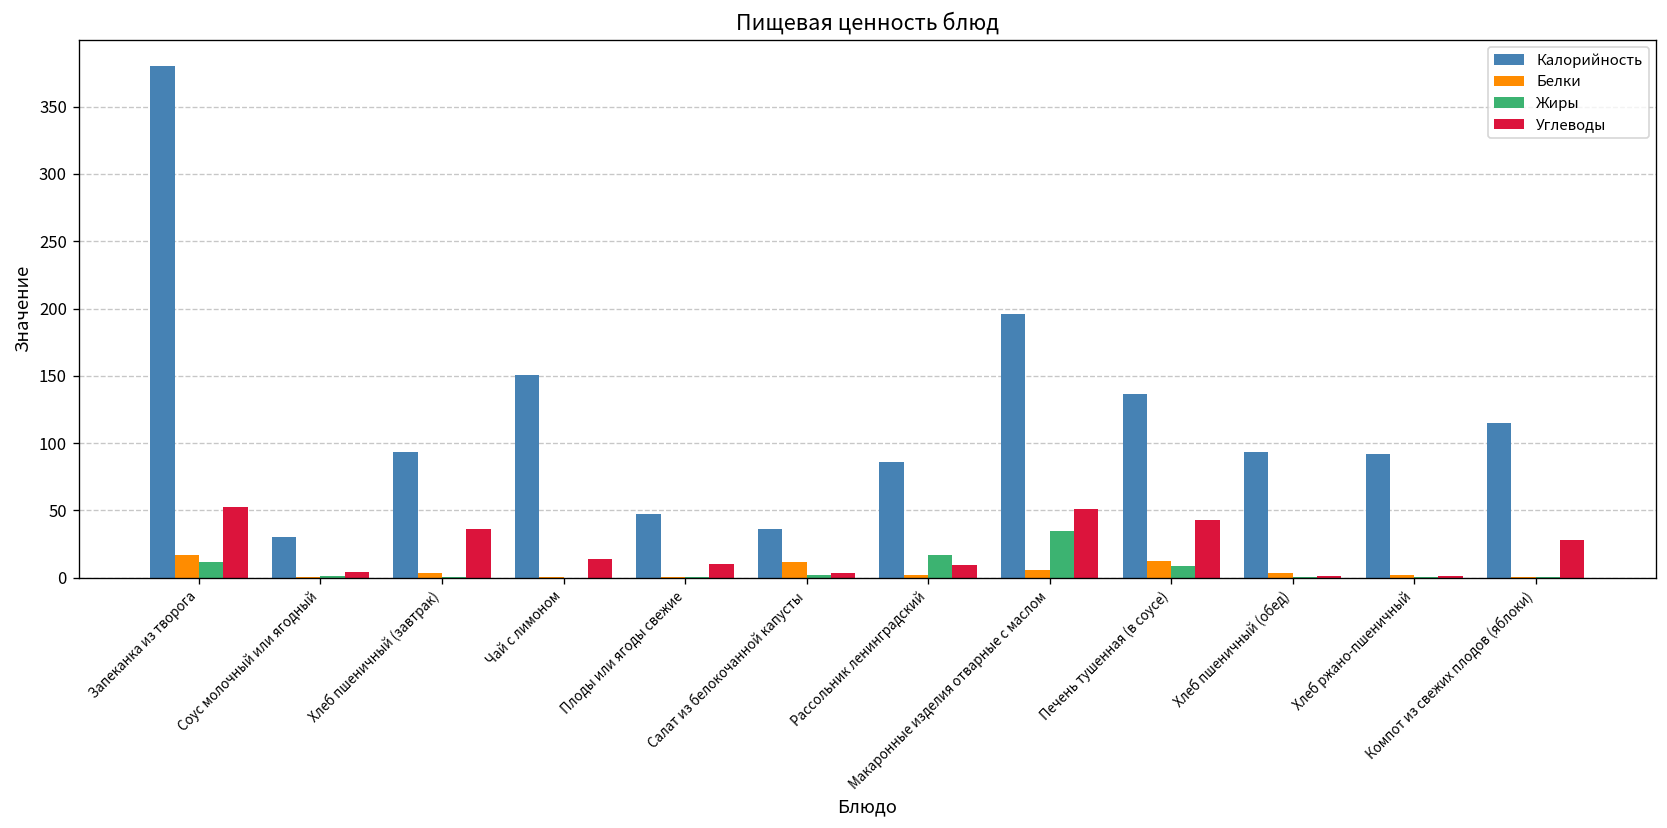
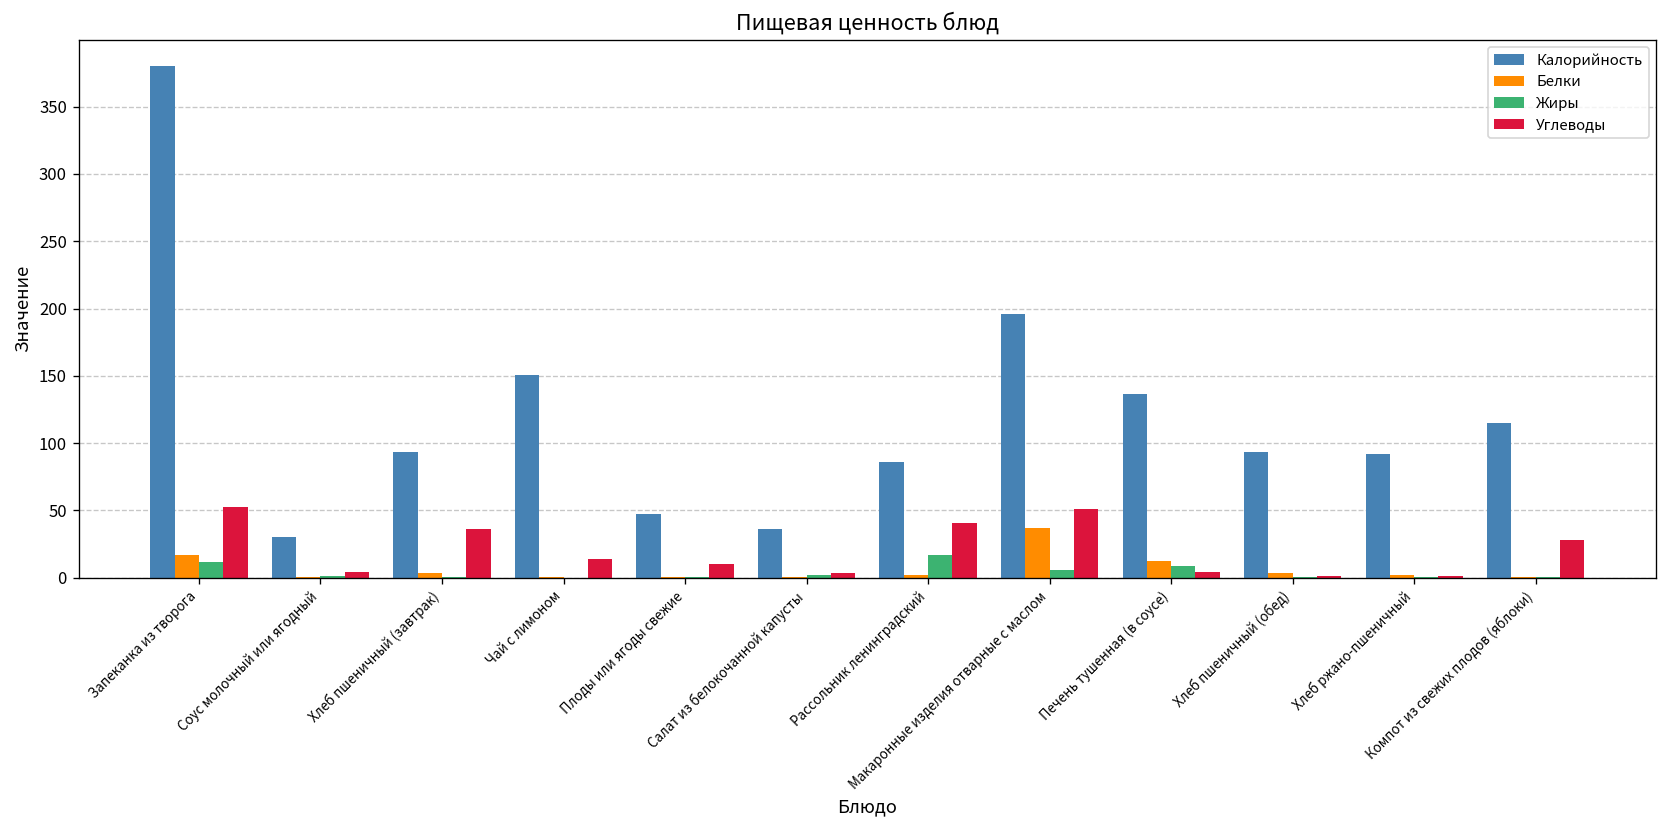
  {
    "Калорийность": {
      "Запеканка из творога": 381,
      "Соус молочный или ягодный": 30,
      "Хлеб пшеничный (завтрак)": 94,
      "Чай с лимоном": 150,
      "Плоды или ягоды свежие": 47,
      "Салат из белокочанной капусты": 36,
      "Рассольник ленинградский": 86,
      "Макаронные изделия отварные с маслом": 196,
      "Печень тушенная (в соусе)": 136,
      "Хлеб пшеничный (обед)": 94,
      "Хлеб ржано-пшеничный": 92,
      "Компот из свежих плодов (яблоки)": 115
    },
    "Белки": {
      "Запеканка из творога": 17,
      "Хлеб пшеничный (завтрак)": 3,
-     "Салат из белокочанной капусты": 12,
-     "Макаронные изделия отварные с маслом": 5,
+     "Салат из белокочанной капусты": 1,
+     "Макаронные изделия отварные с маслом": 37,
      "Печень тушенная (в соусе)": 13,
      "Хлеб пшеничный (обед)": 3,
      "Хлеб ржано-пшеничный": 2
    },
    "Жиры": {
      "Запеканка из творога": 11,
      "Рассольник ленинградский": 17,
-     "Макаронные изделия отварные с маслом": 34,
+     "Макаронные изделия отварные с маслом": 6,
      "Печень тушенная (в соусе)": 9
    },
    "Углеводы": {
      "Запеканка из творога": 53,
      "Соус молочный или ягодный": 4,
      "Хлеб пшеничный (завтрак)": 36,
      "Чай с лимоном": 14,
      "Плоды или ягоды свежие": 10,
      "Салат из белокочанной капусты": 4,
-     "Рассольник ленинградский": 10,
+     "Рассольник ленинградский": 40,
      "Макаронные изделия отварные с маслом": 51,
-     "Печень тушенная (в соусе)": 43,
+     "Печень тушенная (в соусе)": 4,
      "Компот из свежих плодов (яблоки)": 28
    }
  }
